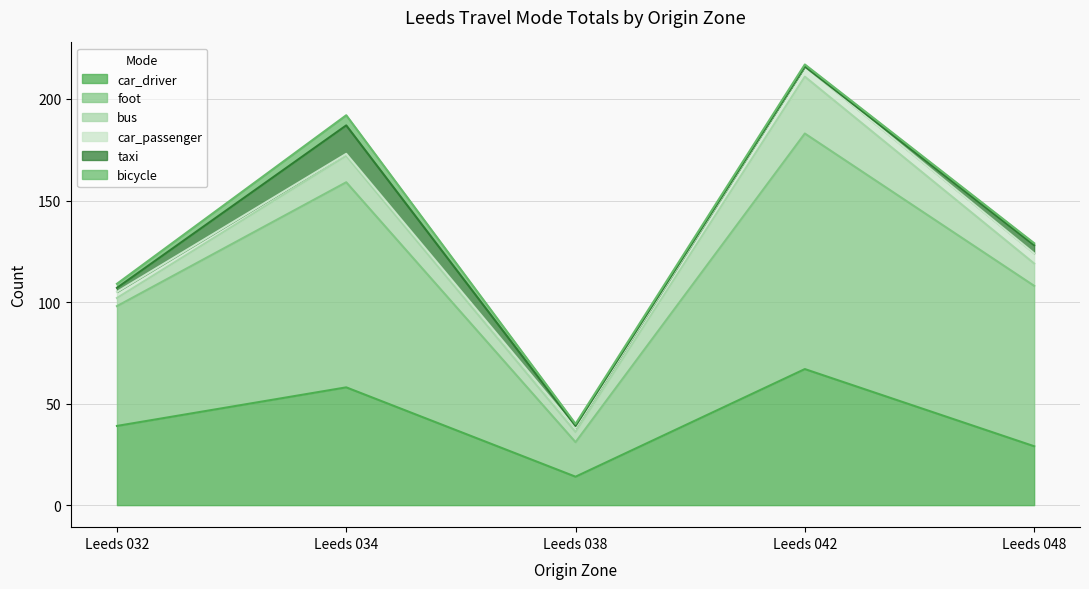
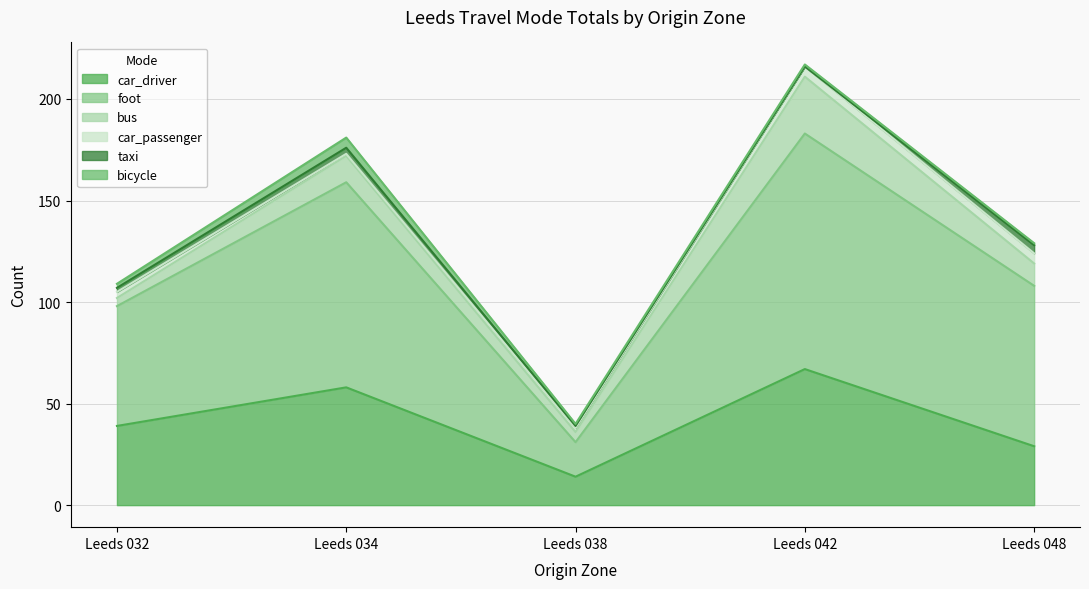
  {
    "taxi": {
      "Leeds 032": 2,
-     "Leeds 034": 14
+     "Leeds 034": 3
    }
  }
